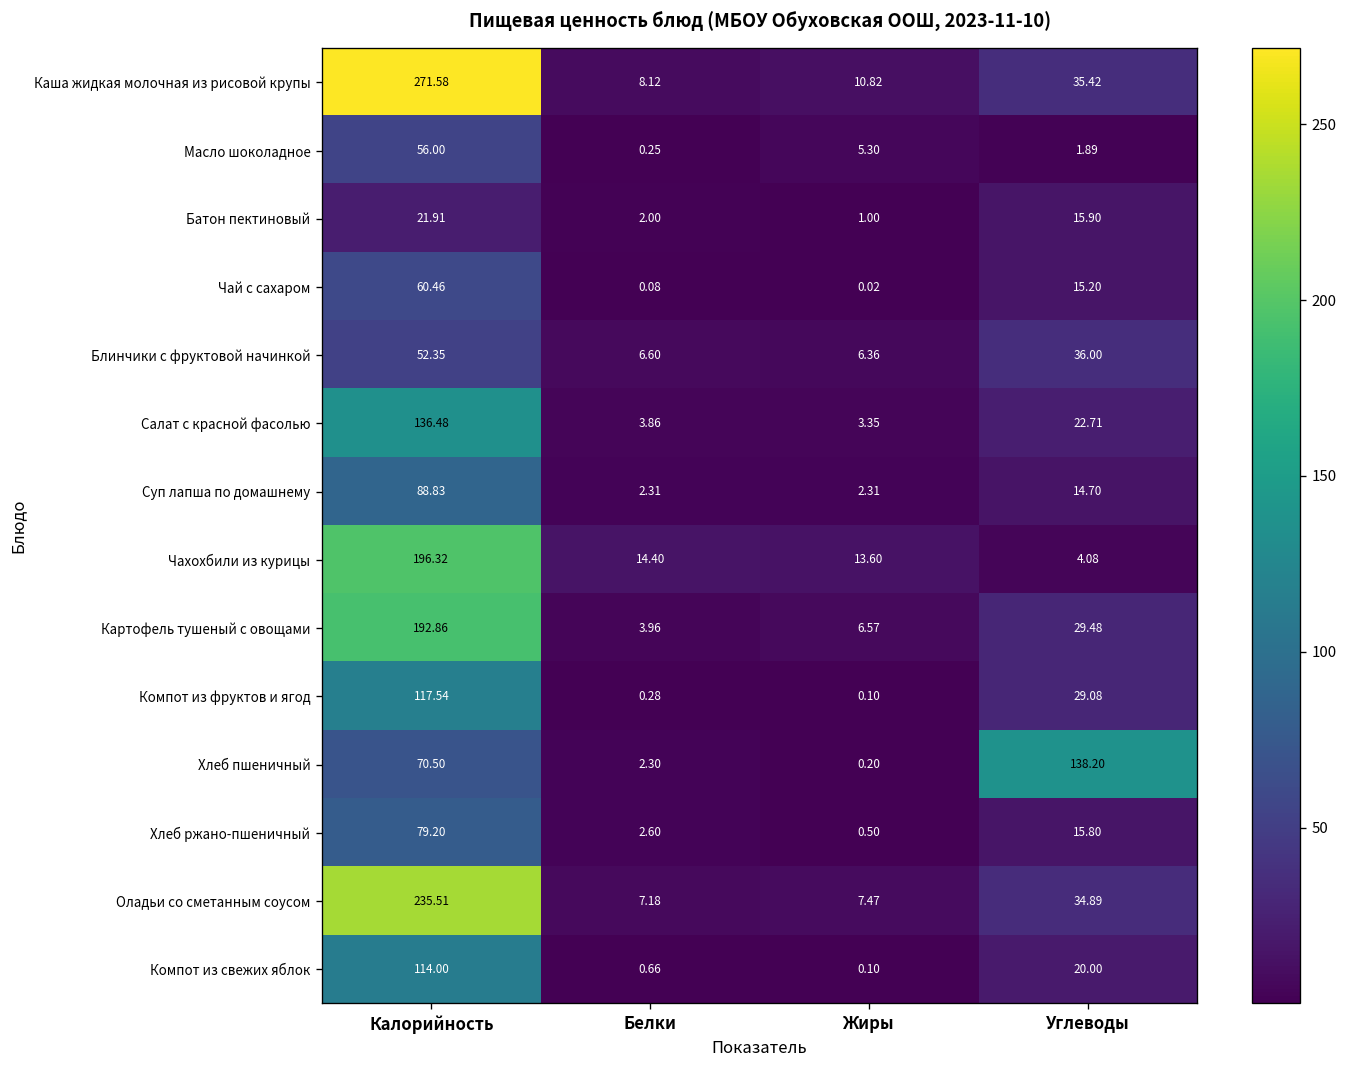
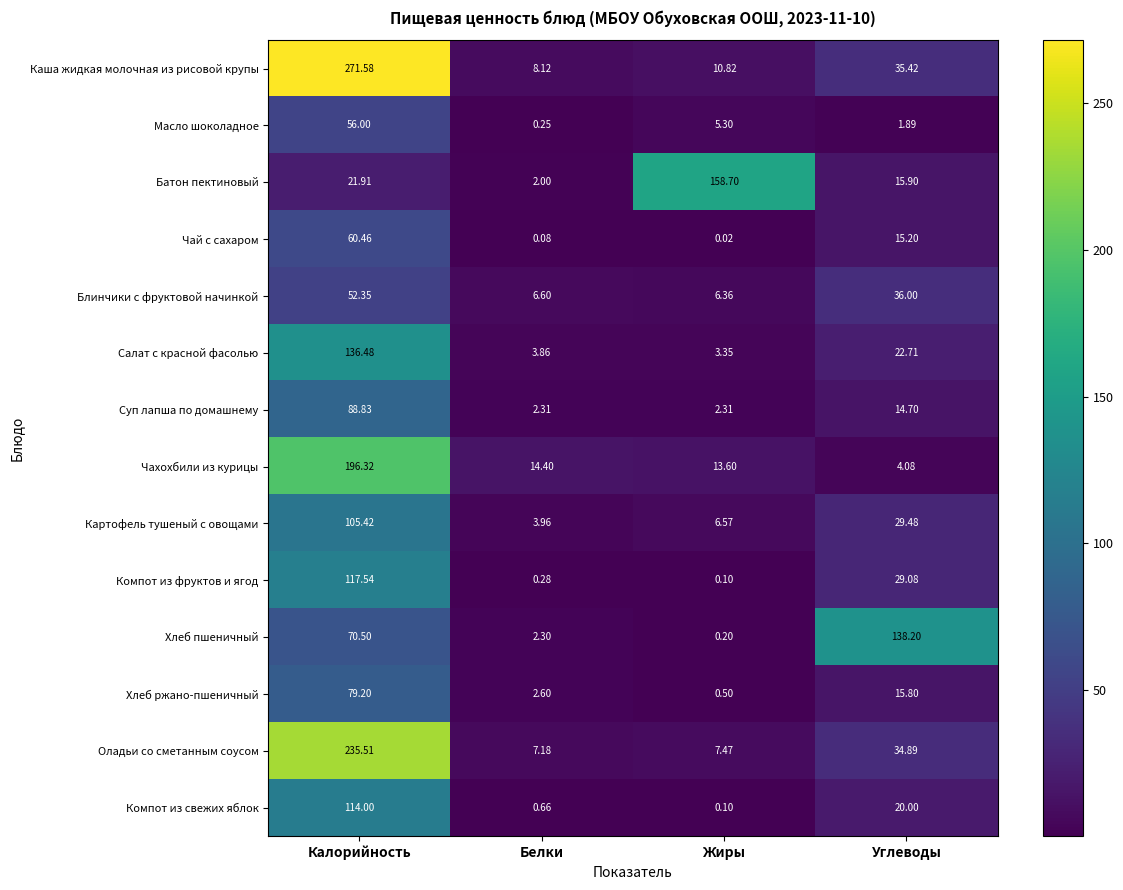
  {
    "Каша жидкая молочная из рисовой крупы": {
      "Калорийность": 271.58,
      "Белки": 8.12,
      "Жиры": 10.82,
      "Углеводы": 35.42
    },
    "Масло шоколадное": {
      "Калорийность": 56.00,
      "Белки": 0.25,
      "Жиры": 5.30,
      "Углеводы": 1.89
    },
    "Батон пектиновый": {
      "Калорийность": 21.91,
      "Белки": 2.00,
-     "Жиры": 1.00,
+     "Жиры": 158.70,
      "Углеводы": 15.90
    },
    "Чай с сахаром": {
      "Калорийность": 60.46,
      "Белки": 0.08,
      "Жиры": 0.02,
      "Углеводы": 15.20
    },
    "Блинчики с фруктовой начинкой": {
      "Калорийность": 52.35,
      "Белки": 6.60,
      "Жиры": 6.36,
      "Углеводы": 36.00
    },
    "Салат с красной фасолью": {
      "Калорийность": 136.48,
      "Белки": 3.86,
      "Жиры": 3.35,
      "Углеводы": 22.71
    },
    "Суп лапша по домашнему": {
      "Калорийность": 88.83,
      "Белки": 2.31,
      "Жиры": 2.31,
      "Углеводы": 14.70
    },
    "Чахохбили из курицы": {
      "Калорийность": 196.32,
      "Белки": 14.40,
      "Жиры": 13.60,
      "Углеводы": 4.08
    },
    "Картофель тушеный с овощами": {
-     "Калорийность": 192.86,
+     "Калорийность": 105.42,
      "Белки": 3.96,
      "Жиры": 6.57,
      "Углеводы": 29.48
    },
    "Компот из фруктов и ягод": {
      "Калорийность": 117.54,
      "Белки": 0.28,
      "Жиры": 0.10,
      "Углеводы": 29.08
    },
    "Хлеб пшеничный": {
      "Калорийность": 70.50,
      "Белки": 2.30,
      "Жиры": 0.20,
      "Углеводы": 138.20
    },
    "Хлеб ржано-пшеничный": {
      "Калорийность": 79.20,
      "Белки": 2.60,
      "Жиры": 0.50,
      "Углеводы": 15.80
    },
    "Оладьи со сметанным соусом": {
      "Калорийность": 235.51,
      "Белки": 7.18,
      "Жиры": 7.47,
      "Углеводы": 34.89
    },
    "Компот из свежих яблок": {
      "Калорийность": 114.00,
      "Белки": 0.66,
      "Жиры": 0.10,
      "Углеводы": 20.00
    }
  }
